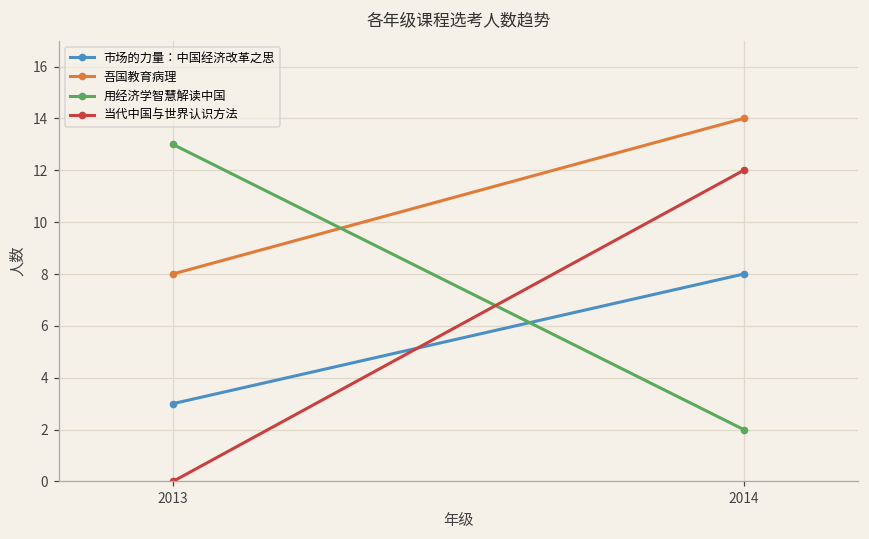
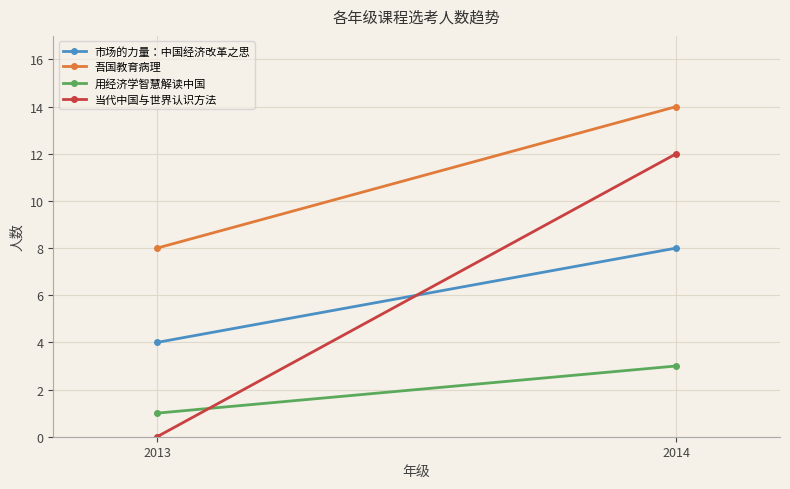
  {
    "市场的力量：中国经济改革之思": {
-     "2013": 3,
+     "2013": 4,
      "2014": 8
    },
    "吾国教育病理": {
      "2013": 8,
      "2014": 14
    },
    "用经济学智慧解读中国": {
-     "2013": 13,
-     "2014": 2
+     "2013": 1,
+     "2014": 3
    },
    "当代中国与世界认识方法": {
      "2013": 0,
      "2014": 12
    }
  }
